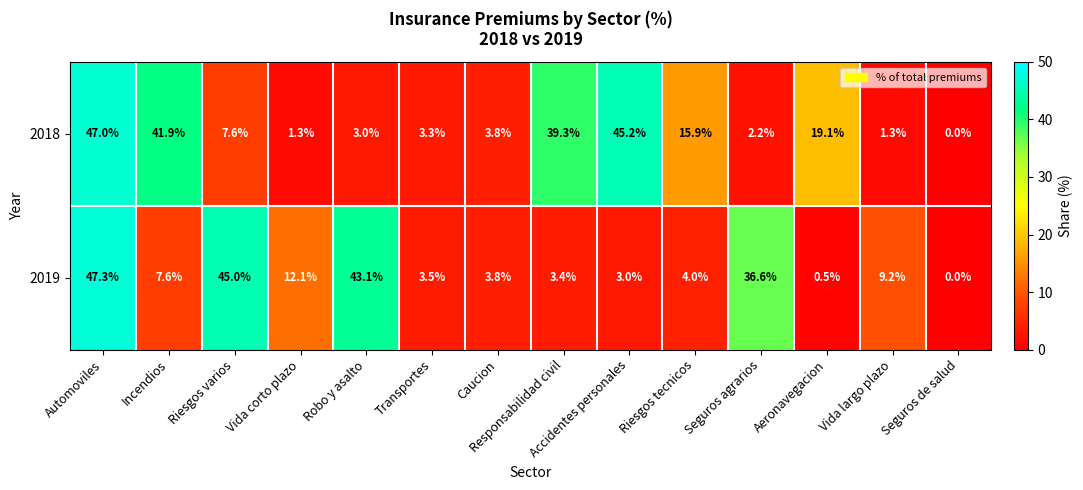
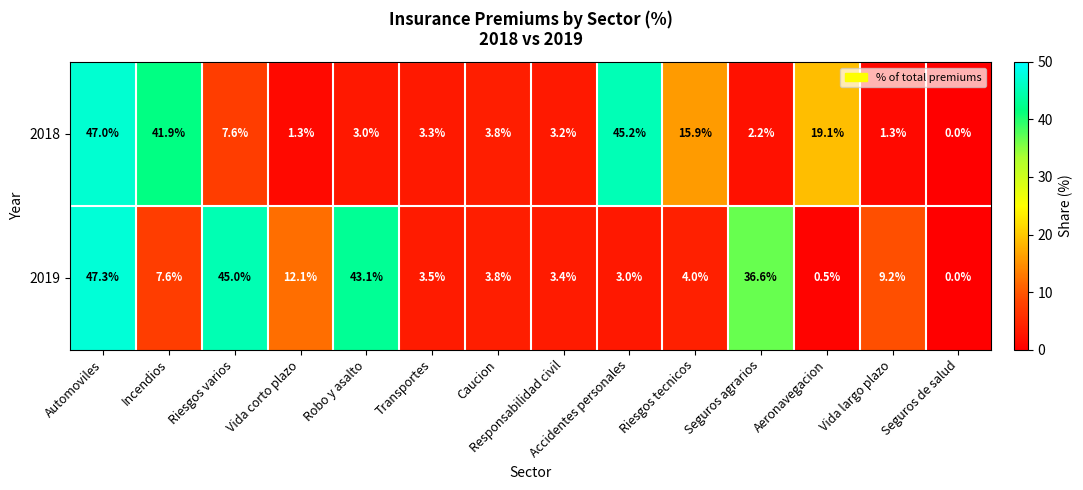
  {
    "2018": {
      "Automoviles": "47.0%",
      "Incendios": "41.9%",
      "Riesgos varios": "7.6%",
      "Vida corto plazo": "1.3%",
      "Robo y asalto": "3.0%",
      "Transportes": "3.3%",
      "Caucion": "3.8%",
-     "Responsabilidad civil": "39.3%",
+     "Responsabilidad civil": "3.2%",
      "Accidentes personales": "45.2%",
      "Riesgos tecnicos": "15.9%",
      "Seguros agrarios": "2.2%",
      "Aeronavegacion": "19.1%",
      "Vida largo plazo": "1.3%",
      "Seguros de salud": "0.0%"
    },
    "2019": {
      "Automoviles": "47.3%",
      "Incendios": "7.6%",
      "Riesgos varios": "45.0%",
      "Vida corto plazo": "12.1%",
      "Robo y asalto": "43.1%",
      "Transportes": "3.5%",
      "Caucion": "3.8%",
      "Responsabilidad civil": "3.4%",
      "Accidentes personales": "3.0%",
      "Riesgos tecnicos": "4.0%",
      "Seguros agrarios": "36.6%",
      "Aeronavegacion": "0.5%",
      "Vida largo plazo": "9.2%",
      "Seguros de salud": "0.0%"
    }
  }
